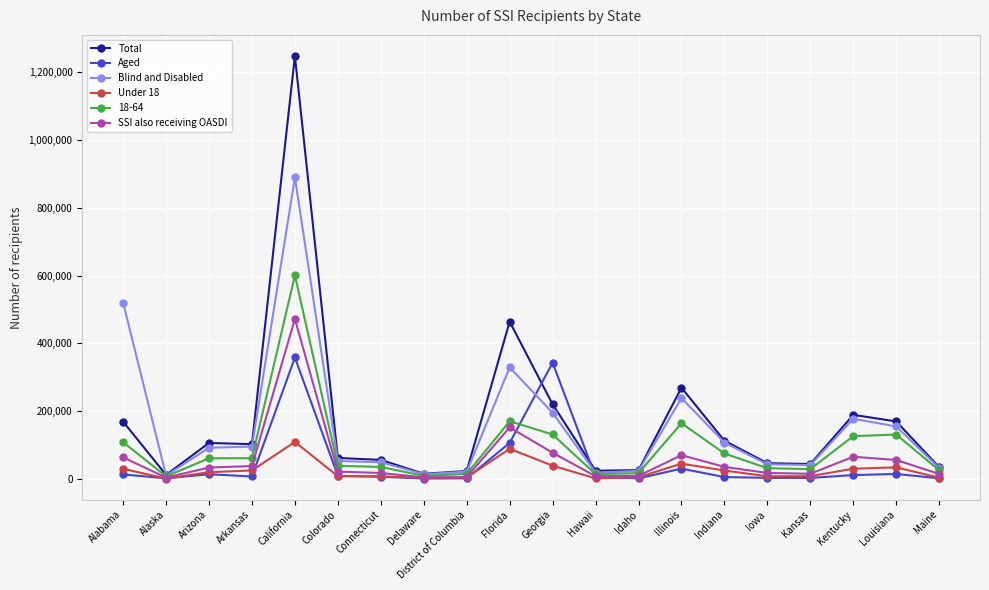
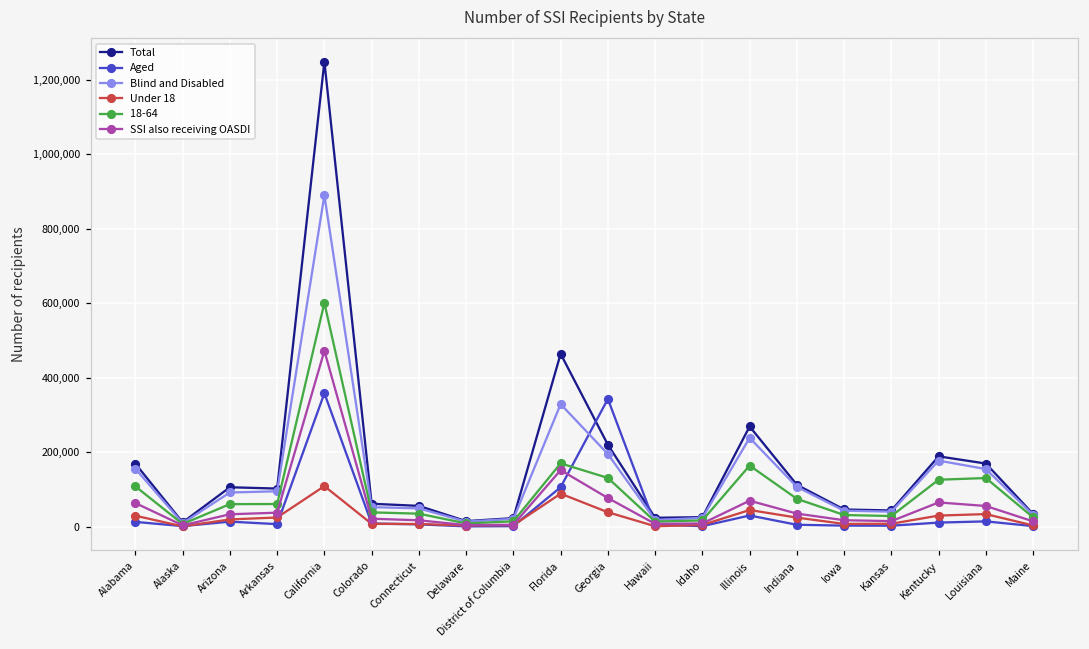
  {
    "Total": {
      "Alabama": "170,000",
      "Arizona": "110,000",
      "California": "1,250,000",
      "Colorado": "60,000",
      "Florida": "460,000",
      "Georgia": "220,000",
      "Illinois": "270,000",
      "Kentucky": "190,000",
      "Louisiana": "170,000"
    },
    "Aged": {
      "Alabama": "10,000",
      "Arkansas": "10,000",
      "California": "360,000",
      "Florida": "110,000",
      "Georgia": "340,000",
      "Illinois": "30,000",
      "Indiana": "10,000",
      "Kentucky": "10,000",
      "Louisiana": "10,000"
    },
    "Blind and Disabled": {
-     "Alabama": "520,000",
+     "Alabama": "160,000",
      "Arizona": "90,000",
      "California": "890,000",
      "Colorado": "50,000",
      "Florida": "330,000",
      "Georgia": "200,000",
      "Illinois": "240,000",
      "Kentucky": "180,000",
      "Louisiana": "160,000"
    },
    "Under 18": {
      "Alabama": "30,000",
      "Arkansas": "30,000",
      "California": "110,000",
      "Florida": "90,000",
      "Georgia": "40,000",
      "Illinois": "50,000",
      "Indiana": "20,000",
      "Kentucky": "30,000",
      "Louisiana": "30,000"
    },
    "18-64": {
      "Alabama": "110,000",
      "Arizona": "60,000",
      "Arkansas": "60,000",
      "California": "600,000",
      "Colorado": "40,000",
      "Connecticut": "40,000",
      "Florida": "170,000",
      "Georgia": "130,000",
      "Illinois": "160,000",
      "Indiana": "80,000",
      "Iowa": "30,000",
      "Kansas": "30,000",
      "Kentucky": "130,000",
      "Louisiana": "130,000"
    },
    "SSI also receiving OASDI": {
      "Alabama": "60,000",
      "Arizona": "30,000",
      "Arkansas": "40,000",
      "California": "470,000",
      "Colorado": "20,000",
      "Connecticut": "20,000",
      "Florida": "150,000",
      "Georgia": "80,000",
      "Illinois": "70,000",
      "Indiana": "40,000",
      "Iowa": "20,000",
      "Kentucky": "70,000",
      "Louisiana": "60,000",
      "Maine": "10,000"
    }
  }
